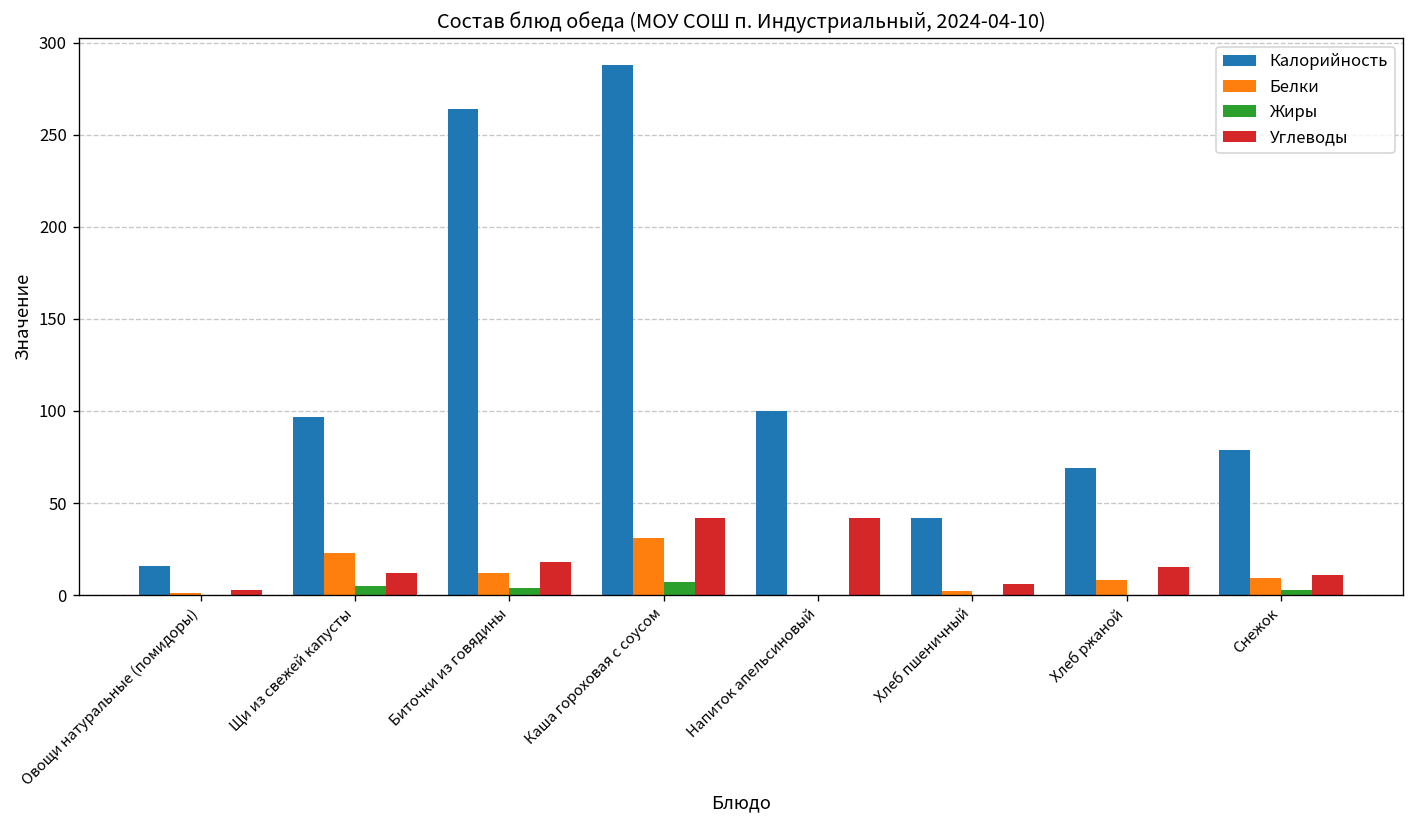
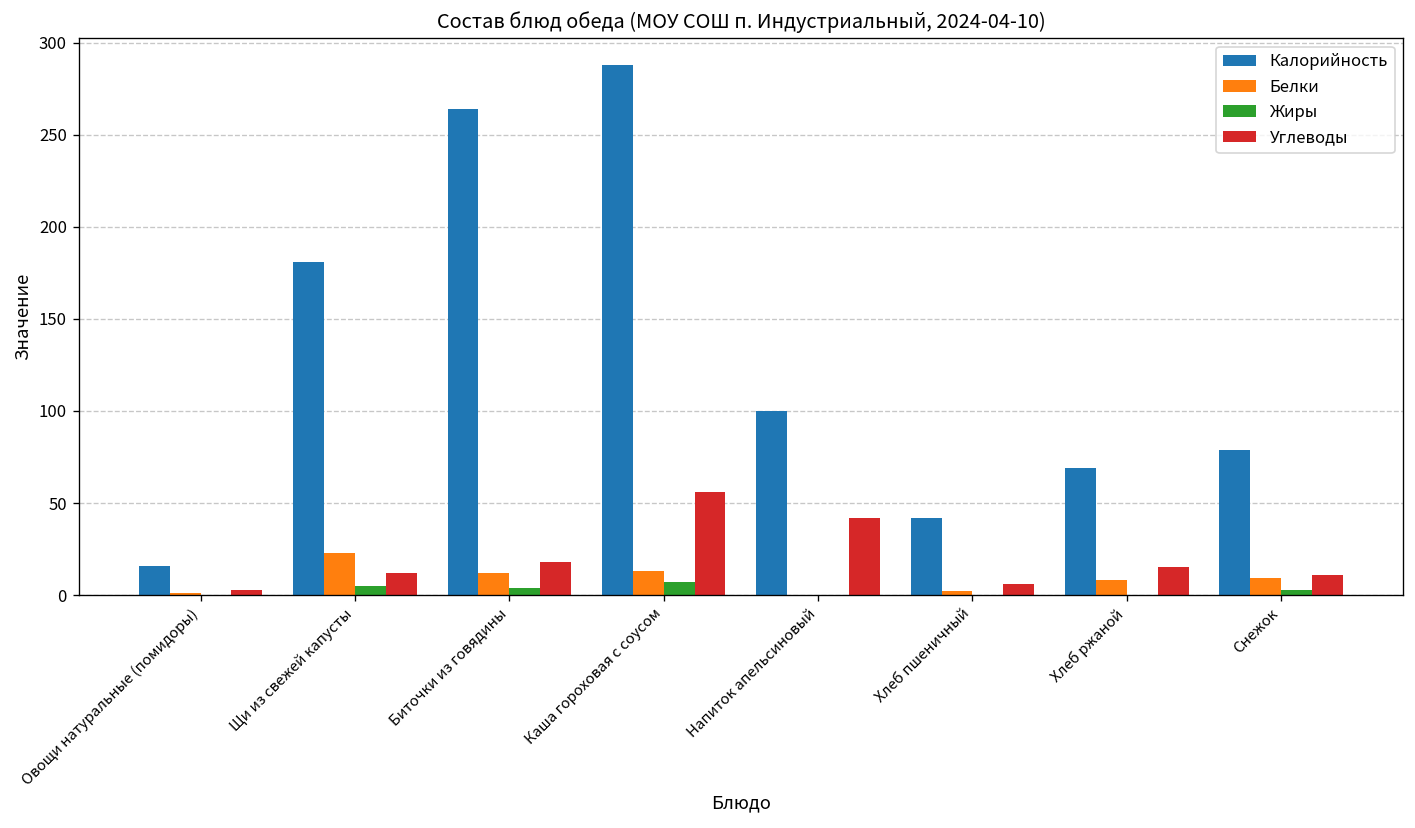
  {
    "Калорийность": {
      "Овощи натуральные (помидоры)": 16,
-     "Щи из свежей капусты": 97,
+     "Щи из свежей капусты": 181,
      "Биточки из говядины": 264,
      "Каша гороховая с соусом": 288,
      "Напиток апельсиновый": 100,
      "Хлеб пшеничный": 42,
      "Хлеб ржаной": 69,
      "Снежок": 79
    },
    "Белки": {
      "Щи из свежей капусты": 23,
      "Биточки из говядины": 12,
-     "Каша гороховая с соусом": 31,
+     "Каша гороховая с соусом": 13,
      "Напиток апельсиновый": 0,
      "Хлеб пшеничный": 2,
      "Хлеб ржаной": 8,
      "Снежок": 9
    },
    "Жиры": {
      "Овощи натуральные (помидоры)": 0,
      "Щи из свежей капусты": 5,
      "Биточки из говядины": 4,
      "Каша гороховая с соусом": 7,
      "Напиток апельсиновый": 0,
      "Хлеб пшеничный": 0,
      "Хлеб ржаной": 0,
      "Снежок": 3
    },
    "Углеводы": {
      "Овощи натуральные (помидоры)": 3,
      "Щи из свежей капусты": 12,
      "Биточки из говядины": 18,
-     "Каша гороховая с соусом": 42,
+     "Каша гороховая с соусом": 56,
      "Напиток апельсиновый": 42,
      "Хлеб пшеничный": 6,
      "Хлеб ржаной": 15,
      "Снежок": 11
    }
  }
